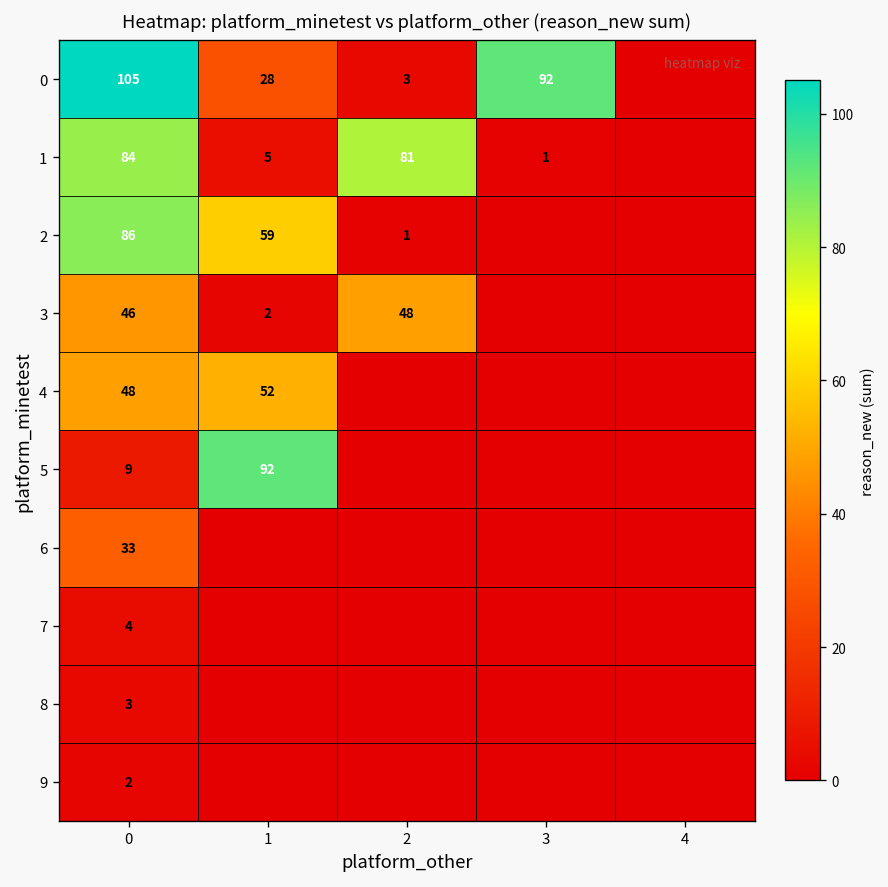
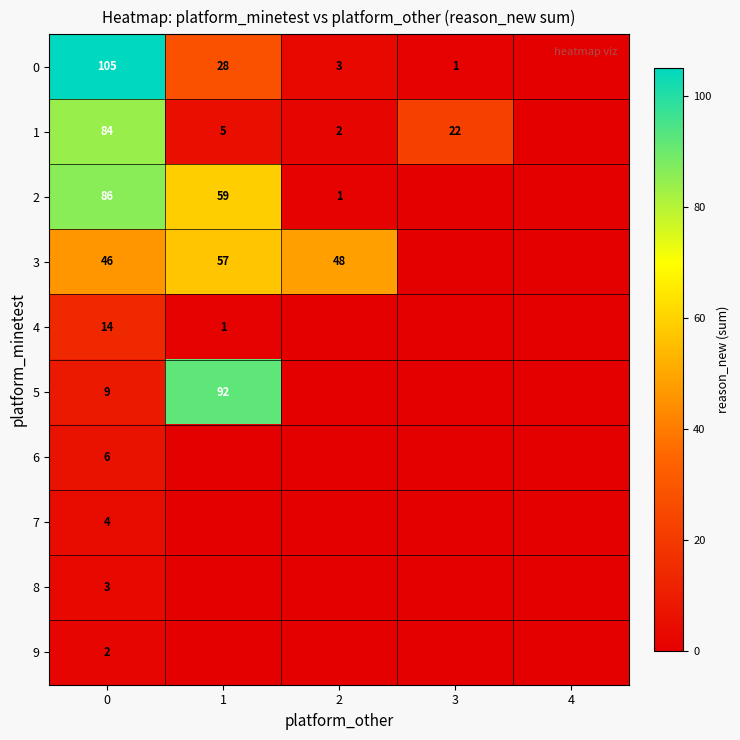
  {
    "0": {
      "0": 105,
      "1": 28,
      "2": 3,
-     "3": 92
+     "3": 1
    },
    "1": {
      "0": 84,
      "1": 5,
-     "2": 81,
-     "3": 1
+     "2": 2,
+     "3": 22
    },
    "2": {
      "0": 86,
      "1": 59,
      "2": 1
    },
    "3": {
      "0": 46,
-     "1": 2,
+     "1": 57,
      "2": 48
    },
    "4": {
-     "0": 48,
-     "1": 52
+     "0": 14,
+     "1": 1
    },
    "5": {
      "0": 9,
      "1": 92
    },
    "6": {
-     "0": 33
+     "0": 6
    },
    "7": {
      "0": 4
    },
    "8": {
      "0": 3
    },
    "9": {
      "0": 2
    }
  }
